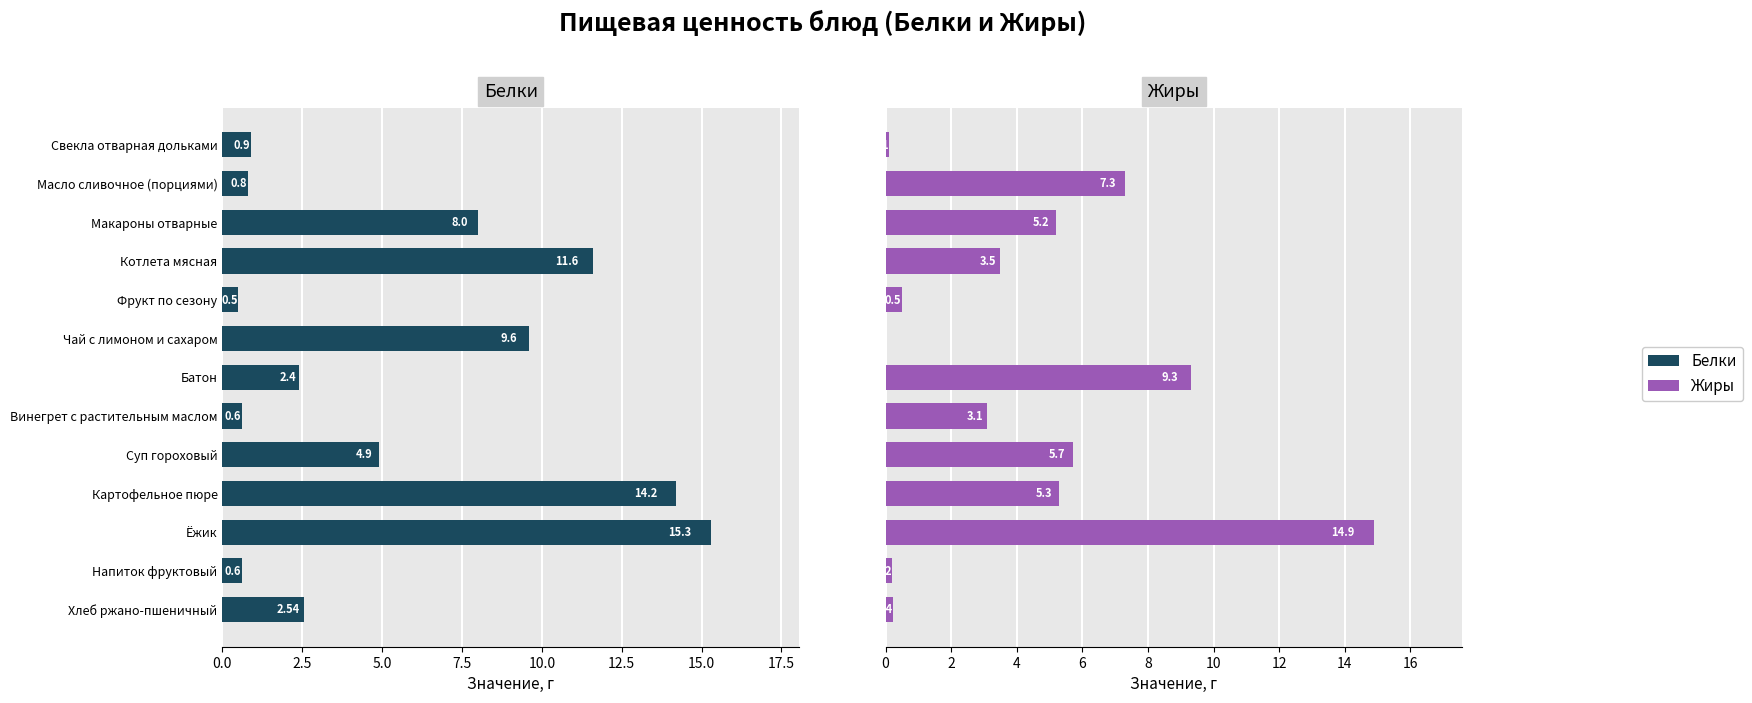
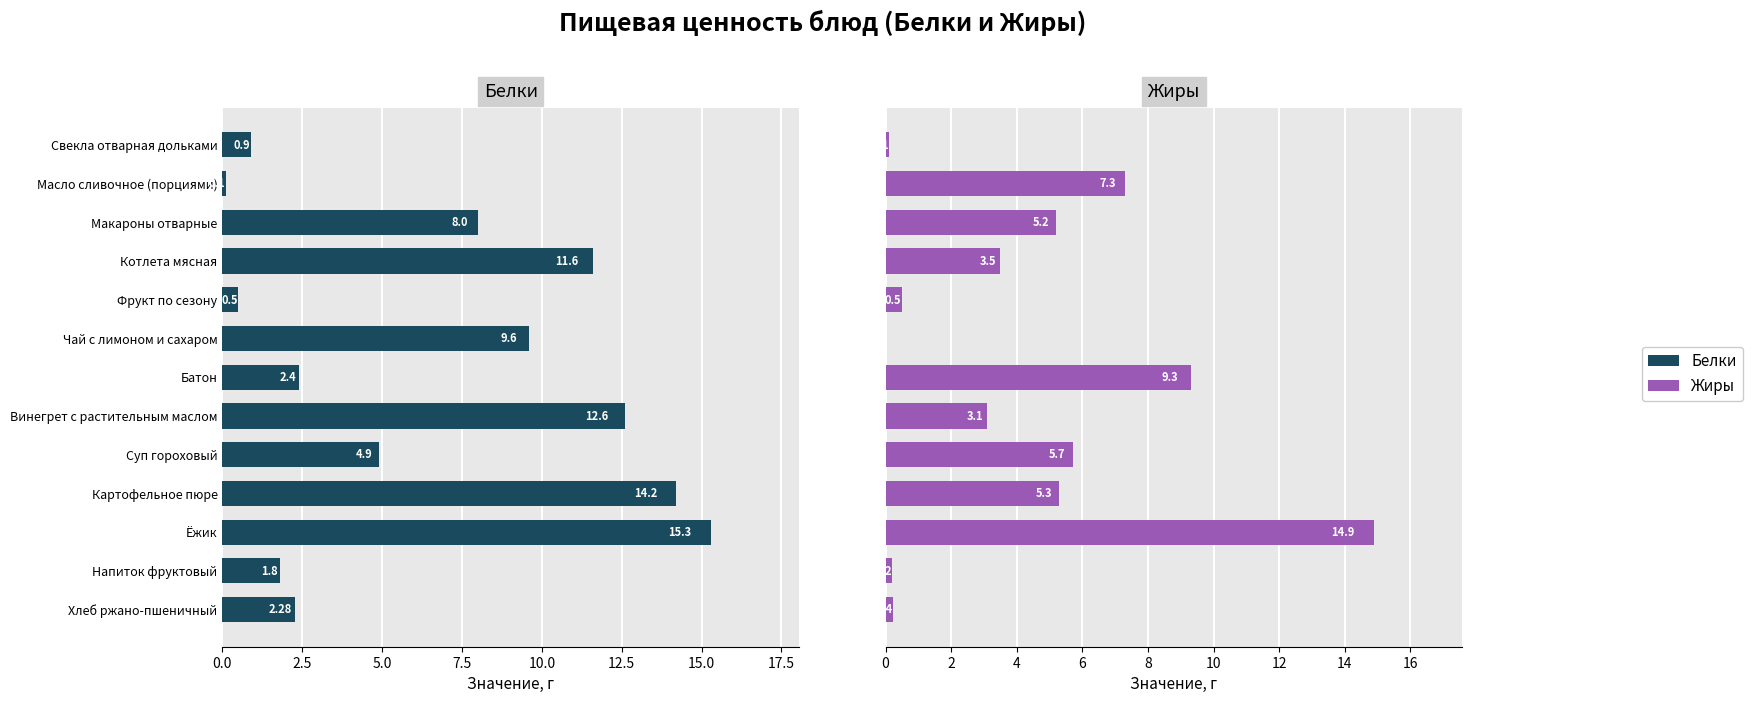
  {
    "Белки": {
      "Свекла отварная дольками": 0.9,
-     "Масло сливочное (порциями)": 0.8,
+     "Масло сливочное (порциями)": 0.1,
      "Макароны отварные": 8.0,
      "Котлета мясная": 11.6,
      "Фрукт по сезону": 0.5,
      "Чай с лимоном и сахаром": 9.6,
      "Батон": 2.4,
-     "Винегрет с растительным маслом": 0.6,
+     "Винегрет с растительным маслом": 12.6,
      "Суп гороховый": 4.9,
      "Картофельное пюре": 14.2,
      "Ёжик": 15.3,
-     "Напиток фруктовый": 0.6,
-     "Хлеб ржано-пшеничный": 2.54
+     "Напиток фруктовый": 1.8,
+     "Хлеб ржано-пшеничный": 2.28
    }
  }
